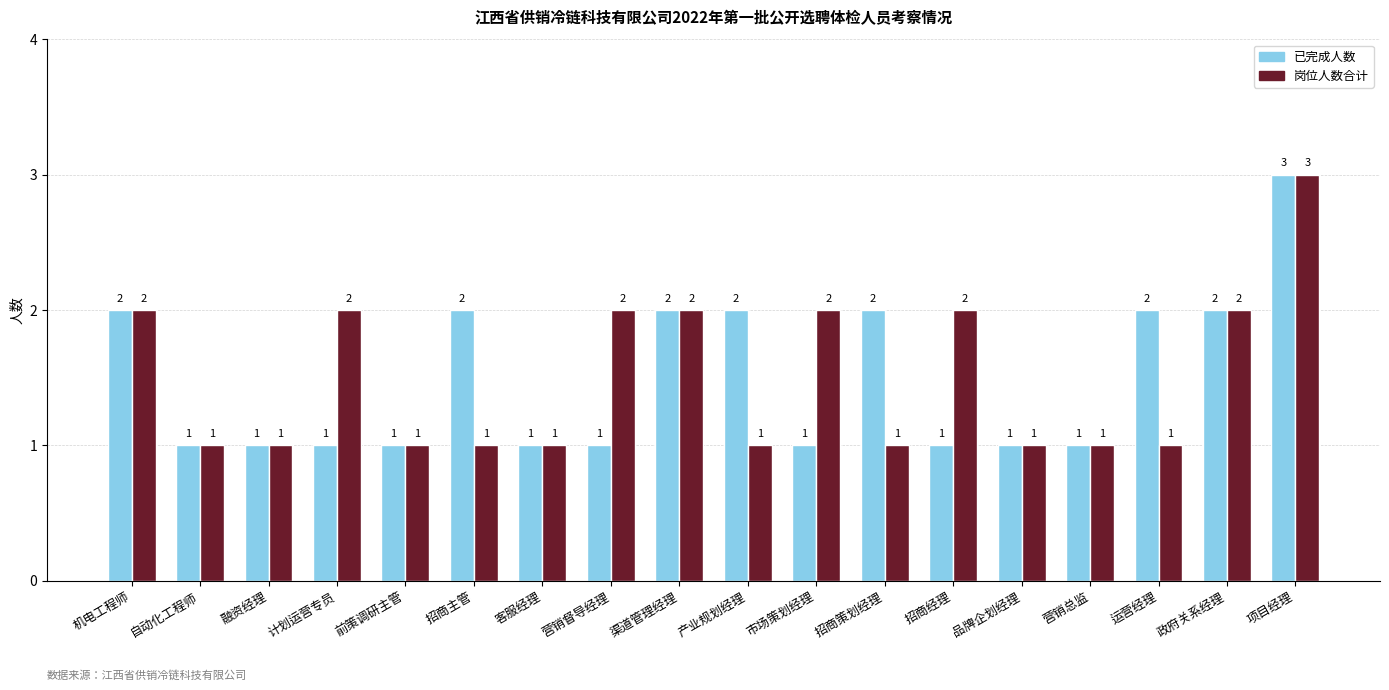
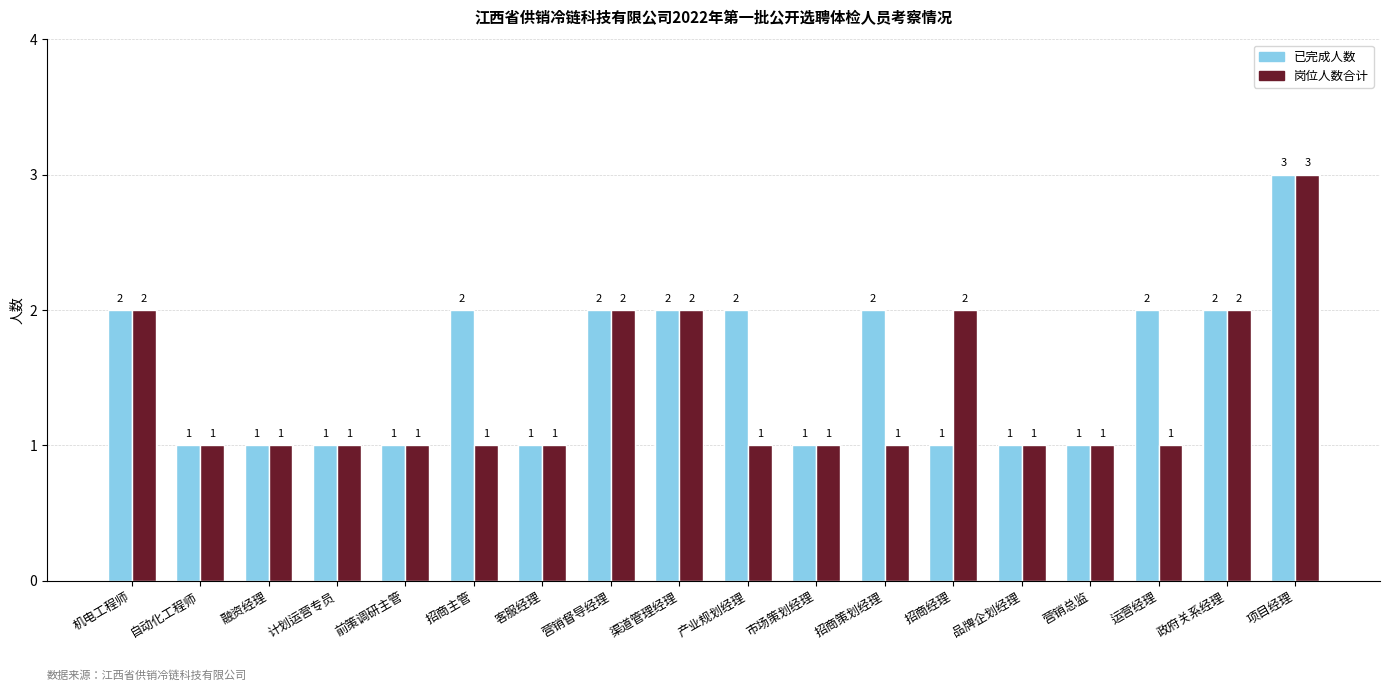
  {
    "已完成人数": {
      "机电工程师": 2,
      "自动化工程师": 1,
      "融资经理": 1,
      "计划运营专员": 1,
      "前策调研主管": 1,
      "招商主管": 2,
      "客服经理": 1,
-     "营销督导经理": 1,
+     "营销督导经理": 2,
      "渠道管理经理": 2,
      "产业规划经理": 2,
      "市场策划经理": 1,
      "招商策划经理": 2,
      "招商经理": 1,
      "品牌企划经理": 1,
      "营销总监": 1,
      "运营经理": 2,
      "政府关系经理": 2,
      "项目经理": 3
    },
    "岗位人数合计": {
      "机电工程师": 2,
      "自动化工程师": 1,
      "融资经理": 1,
-     "计划运营专员": 2,
+     "计划运营专员": 1,
      "前策调研主管": 1,
      "招商主管": 1,
      "客服经理": 1,
      "营销督导经理": 2,
      "渠道管理经理": 2,
      "产业规划经理": 1,
-     "市场策划经理": 2,
+     "市场策划经理": 1,
      "招商策划经理": 1,
      "招商经理": 2,
      "品牌企划经理": 1,
      "营销总监": 1,
      "运营经理": 1,
      "政府关系经理": 2,
      "项目经理": 3
    }
  }
